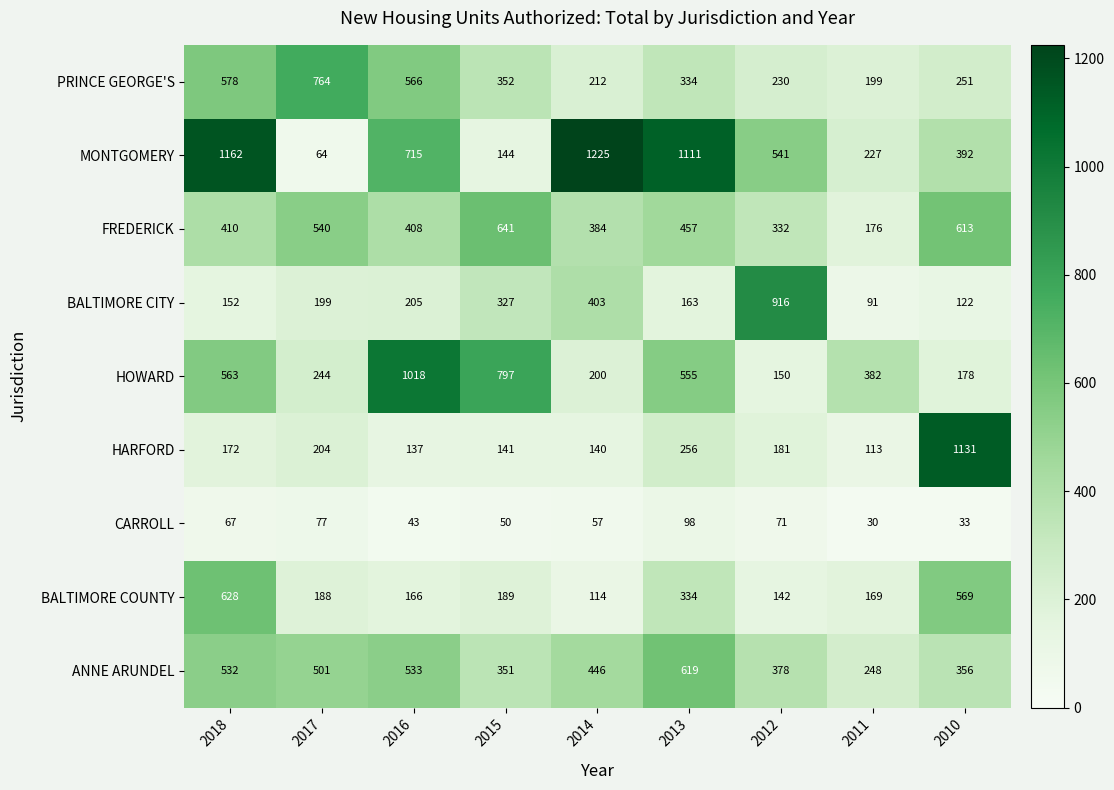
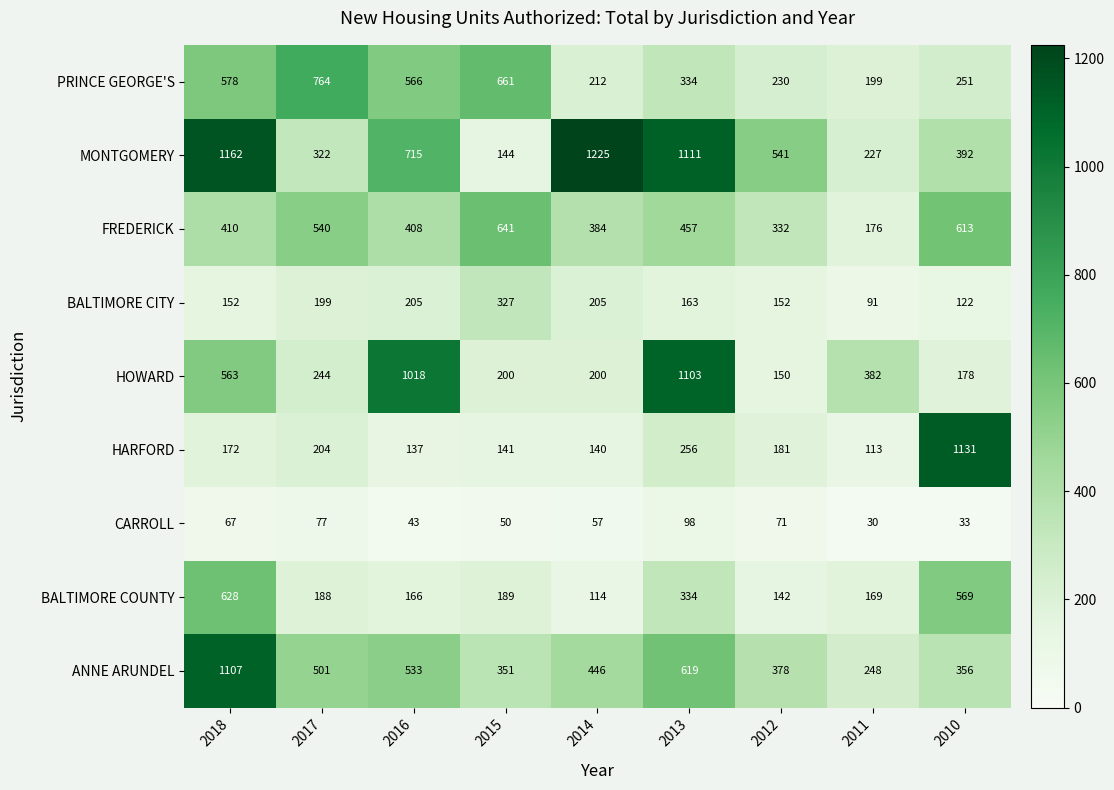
  {
    "PRINCE GEORGE'S": {
      "2018": 578,
      "2017": 764,
      "2016": 566,
-     "2015": 352,
+     "2015": 661,
      "2014": 212,
      "2013": 334,
      "2012": 230,
      "2011": 199,
      "2010": 251
    },
    "MONTGOMERY": {
      "2018": 1162,
-     "2017": 64,
+     "2017": 322,
      "2016": 715,
      "2015": 144,
      "2014": 1225,
      "2013": 1111,
      "2012": 541,
      "2011": 227,
      "2010": 392
    },
    "FREDERICK": {
      "2018": 410,
      "2017": 540,
      "2016": 408,
      "2015": 641,
      "2014": 384,
      "2013": 457,
      "2012": 332,
      "2011": 176,
      "2010": 613
    },
    "BALTIMORE CITY": {
      "2018": 152,
      "2017": 199,
      "2016": 205,
      "2015": 327,
-     "2014": 403,
+     "2014": 205,
      "2013": 163,
-     "2012": 916,
+     "2012": 152,
      "2011": 91,
      "2010": 122
    },
    "HOWARD": {
      "2018": 563,
      "2017": 244,
      "2016": 1018,
-     "2015": 797,
+     "2015": 200,
      "2014": 200,
-     "2013": 555,
+     "2013": 1103,
      "2012": 150,
      "2011": 382,
      "2010": 178
    },
    "HARFORD": {
      "2018": 172,
      "2017": 204,
      "2016": 137,
      "2015": 141,
      "2014": 140,
      "2013": 256,
      "2012": 181,
      "2011": 113,
      "2010": 1131
    },
    "CARROLL": {
      "2018": 67,
      "2017": 77,
      "2016": 43,
      "2015": 50,
      "2014": 57,
      "2013": 98,
      "2012": 71,
      "2011": 30,
      "2010": 33
    },
    "BALTIMORE COUNTY": {
      "2018": 628,
      "2017": 188,
      "2016": 166,
      "2015": 189,
      "2014": 114,
      "2013": 334,
      "2012": 142,
      "2011": 169,
      "2010": 569
    },
    "ANNE ARUNDEL": {
-     "2018": 532,
+     "2018": 1107,
      "2017": 501,
      "2016": 533,
      "2015": 351,
      "2014": 446,
      "2013": 619,
      "2012": 378,
      "2011": 248,
      "2010": 356
    }
  }
